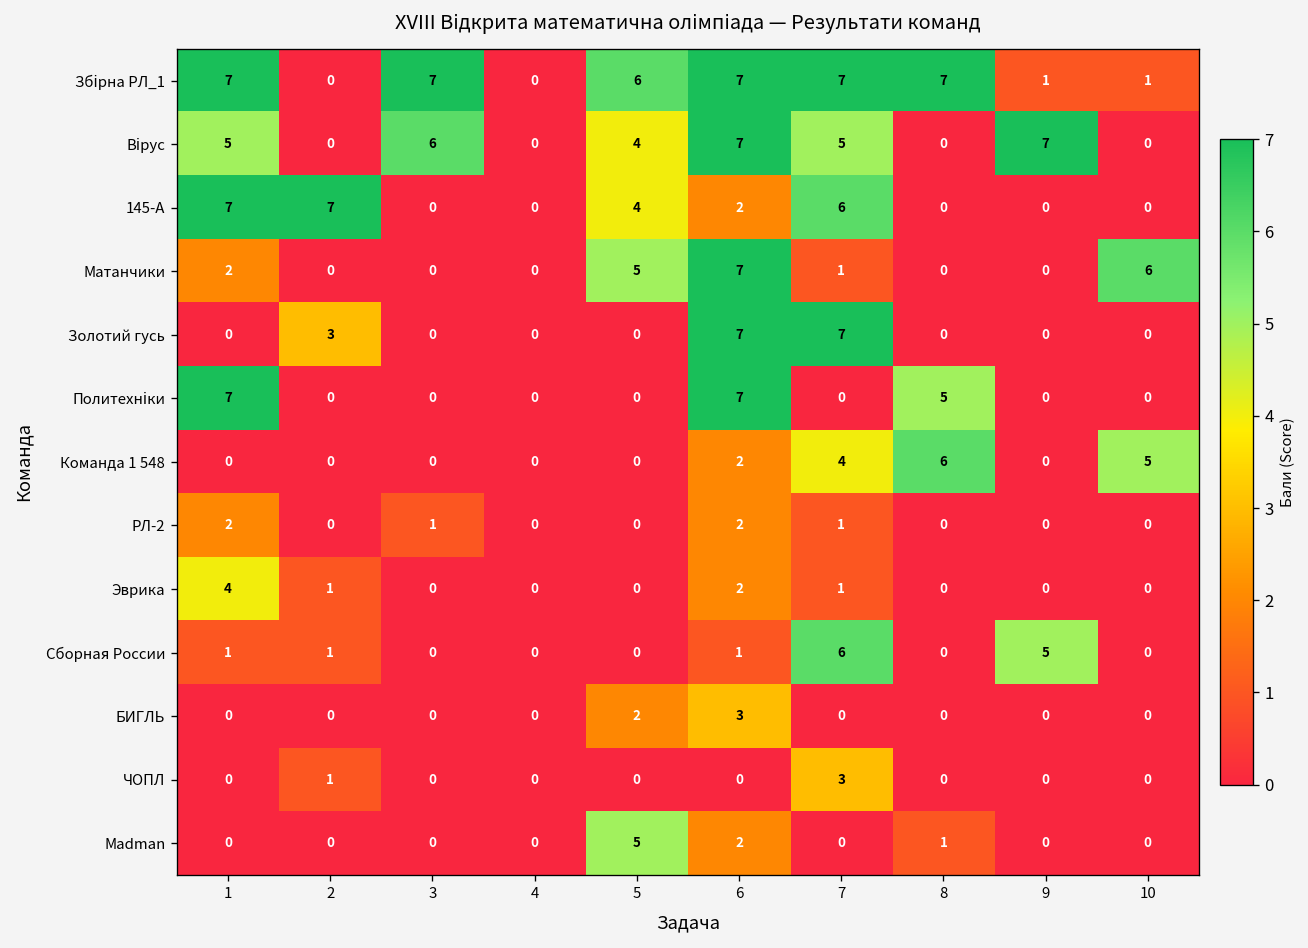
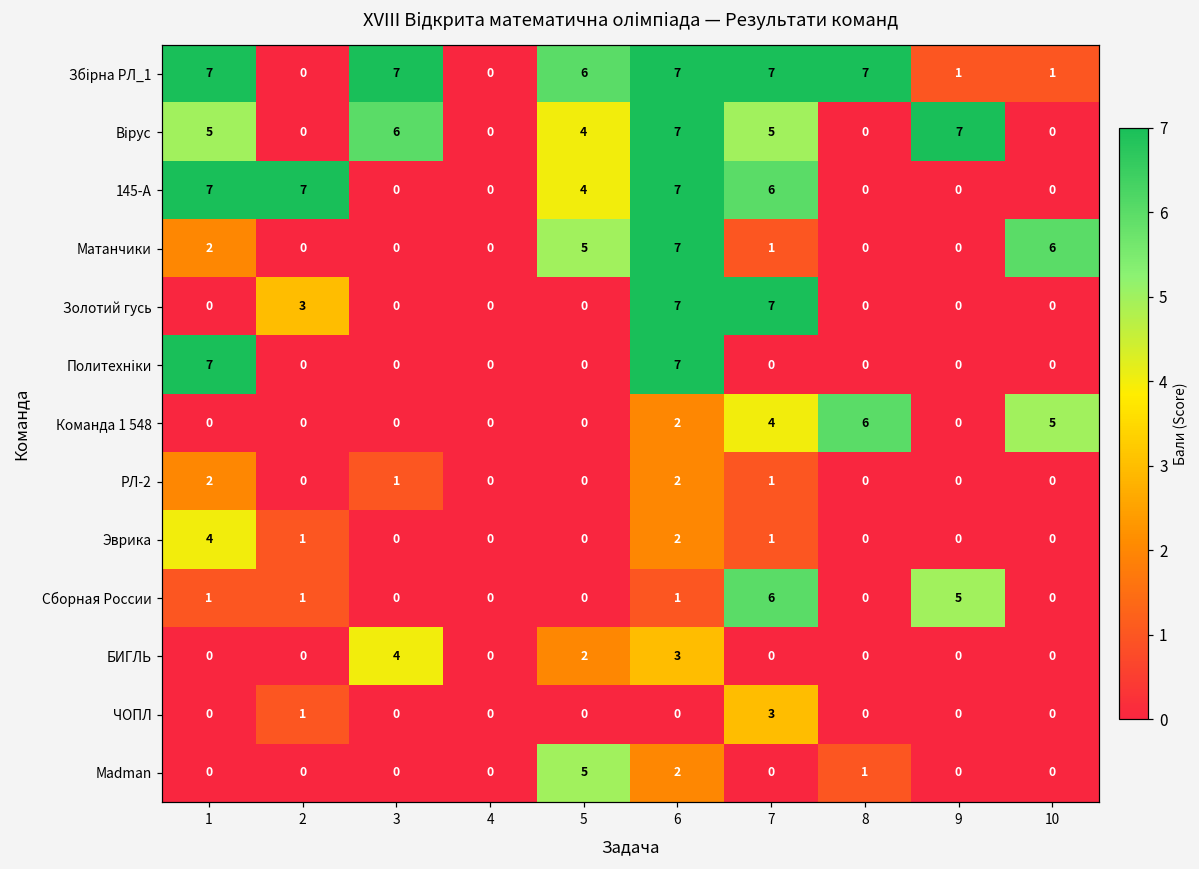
  {
    "Збірна РЛ_1": {
      "1": 7,
      "2": 0,
      "3": 7,
      "4": 0,
      "5": 6,
      "6": 7,
      "7": 7,
      "8": 7,
      "9": 1,
      "10": 1
    },
    "Вірус": {
      "1": 5,
      "2": 0,
      "3": 6,
      "4": 0,
      "5": 4,
      "6": 7,
      "7": 5,
      "8": 0,
      "9": 7,
      "10": 0
    },
    "145-А": {
      "1": 7,
      "2": 7,
      "3": 0,
      "4": 0,
      "5": 4,
-     "6": 2,
+     "6": 7,
      "7": 6,
      "8": 0,
      "9": 0,
      "10": 0
    },
    "Матанчики": {
      "1": 2,
      "2": 0,
      "3": 0,
      "4": 0,
      "5": 5,
      "6": 7,
      "7": 1,
      "8": 0,
      "9": 0,
      "10": 6
    },
    "Золотий гусь": {
      "1": 0,
      "2": 3,
      "3": 0,
      "4": 0,
      "5": 0,
      "6": 7,
      "7": 7,
      "8": 0,
      "9": 0,
      "10": 0
    },
    "Политехніки": {
      "1": 7,
      "2": 0,
      "3": 0,
      "4": 0,
      "5": 0,
      "6": 7,
      "7": 0,
-     "8": 5,
+     "8": 0,
      "9": 0,
      "10": 0
    },
    "Команда 1 548": {
      "1": 0,
      "2": 0,
      "3": 0,
      "4": 0,
      "5": 0,
      "6": 2,
      "7": 4,
      "8": 6,
      "9": 0,
      "10": 5
    },
    "РЛ-2": {
      "1": 2,
      "2": 0,
      "3": 1,
      "4": 0,
      "5": 0,
      "6": 2,
      "7": 1,
      "8": 0,
      "9": 0,
      "10": 0
    },
    "Эврика": {
      "1": 4,
      "2": 1,
      "3": 0,
      "4": 0,
      "5": 0,
      "6": 2,
      "7": 1,
      "8": 0,
      "9": 0,
      "10": 0
    },
    "Сборная России": {
      "1": 1,
      "2": 1,
      "3": 0,
      "4": 0,
      "5": 0,
      "6": 1,
      "7": 6,
      "8": 0,
      "9": 5,
      "10": 0
    },
    "БИГЛЬ": {
      "1": 0,
      "2": 0,
-     "3": 0,
+     "3": 4,
      "4": 0,
      "5": 2,
      "6": 3,
      "7": 0,
      "8": 0,
      "9": 0,
      "10": 0
    },
    "ЧОПЛ": {
      "1": 0,
      "2": 1,
      "3": 0,
      "4": 0,
      "5": 0,
      "6": 0,
      "7": 3,
      "8": 0,
      "9": 0,
      "10": 0
    },
    "Madman": {
      "1": 0,
      "2": 0,
      "3": 0,
      "4": 0,
      "5": 5,
      "6": 2,
      "7": 0,
      "8": 1,
      "9": 0,
      "10": 0
    }
  }
